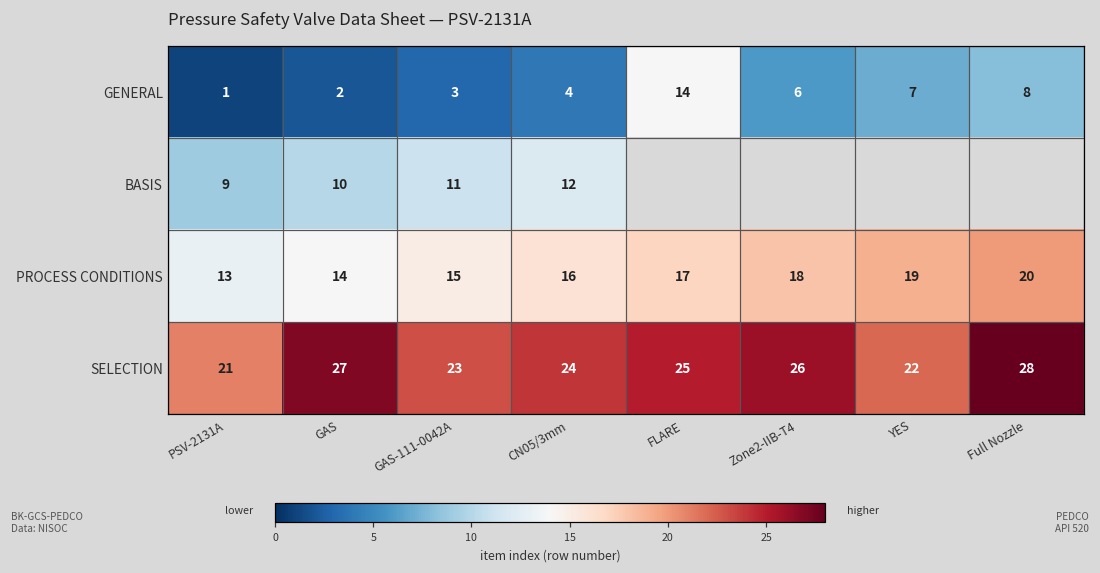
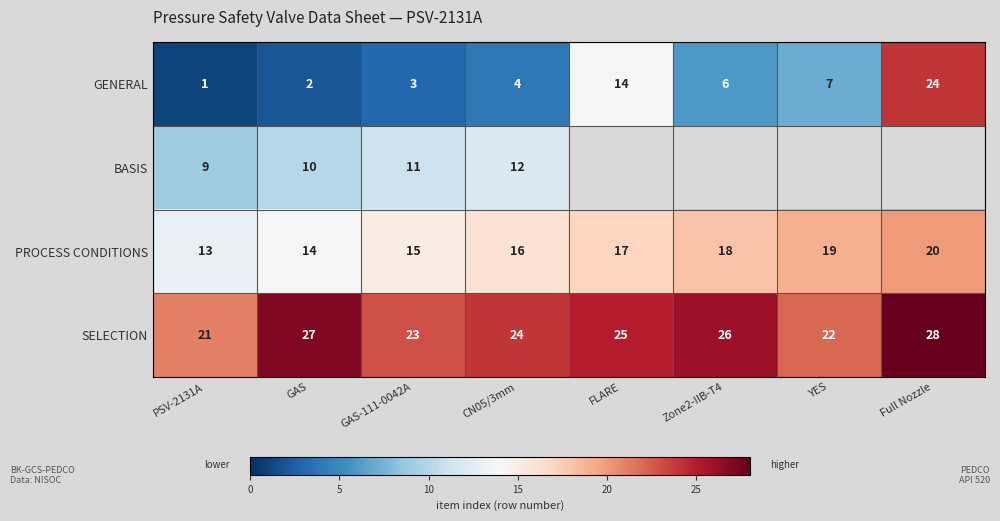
  {
    "GENERAL": {
      "PSV-2131A": 1,
      "GAS": 2,
      "GAS-111-0042A": 3,
      "CN05/3mm": 4,
      "FLARE": 14,
      "Zone2-IIB-T4": 6,
      "YES": 7,
-     "Full Nozzle": 8
+     "Full Nozzle": 24
    },
    "BASIS": {
      "PSV-2131A": 9,
      "GAS": 10,
      "GAS-111-0042A": 11,
      "CN05/3mm": 12
    },
    "PROCESS CONDITIONS": {
      "PSV-2131A": 13,
      "GAS": 14,
      "GAS-111-0042A": 15,
      "CN05/3mm": 16,
      "FLARE": 17,
      "Zone2-IIB-T4": 18,
      "YES": 19,
      "Full Nozzle": 20
    },
    "SELECTION": {
      "PSV-2131A": 21,
      "GAS": 27,
      "GAS-111-0042A": 23,
      "CN05/3mm": 24,
      "FLARE": 25,
      "Zone2-IIB-T4": 26,
      "YES": 22,
      "Full Nozzle": 28
    }
  }
